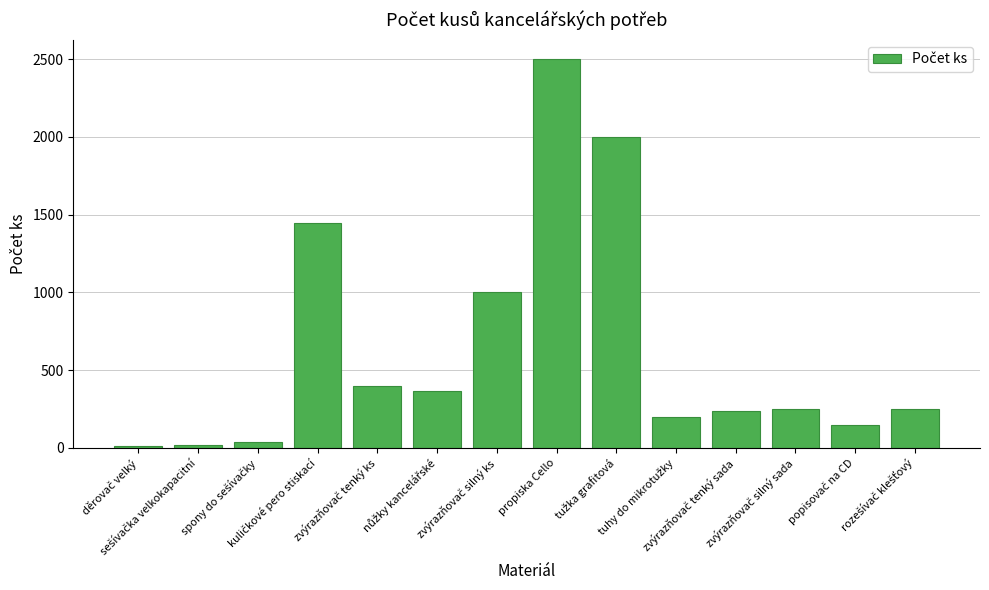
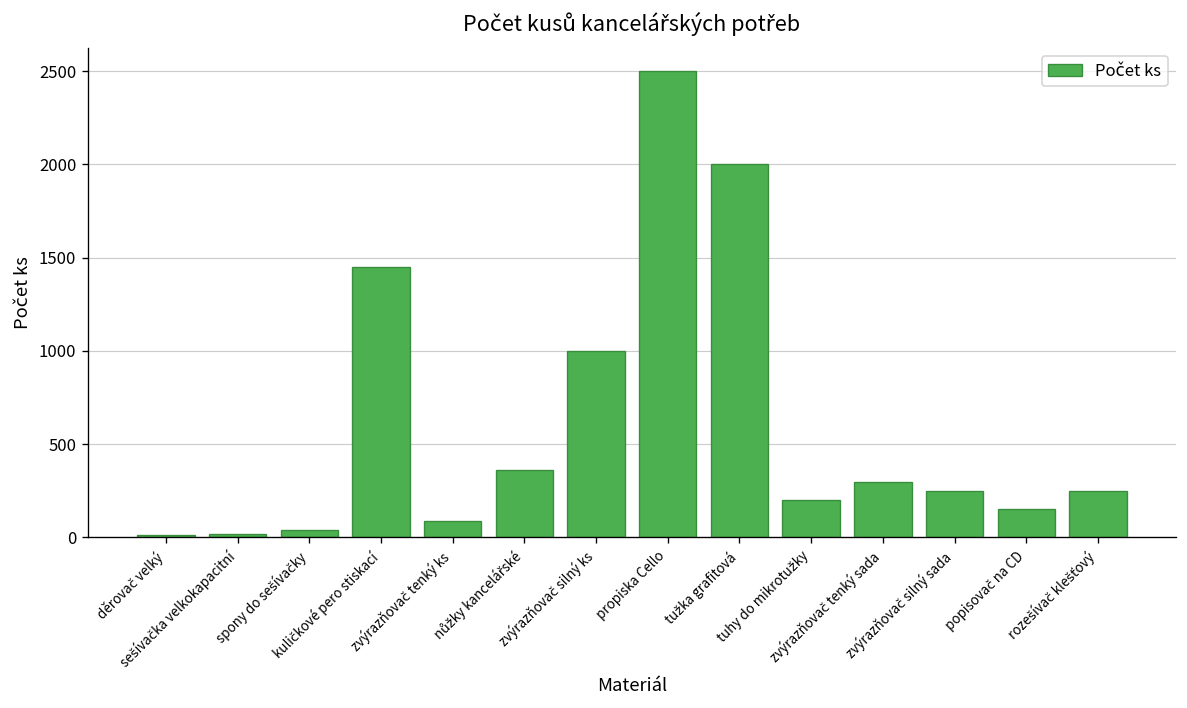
  {
    "sešívačka velkokapacitní": 20,
    "spony do sešívačky": 40,
    "kuličkové pero stiskací": 1450,
-   "zvýrazňovač tenký ks": 400,
+   "zvýrazňovač tenký ks": 90,
    "nůžky kancelářské": 360,
    "zvýrazňovač silný ks": 1000,
    "propiska Cello": 2500,
    "tužka grafitová": 2000,
    "tuhy do mikrotužky": 200,
-   "zvýrazňovač tenký sada": 240,
+   "zvýrazňovač tenký sada": 300,
    "zvýrazňovač silný sada": 250,
    "popisovač na CD": 150,
    "rozešívač klešťový": 250
  }
